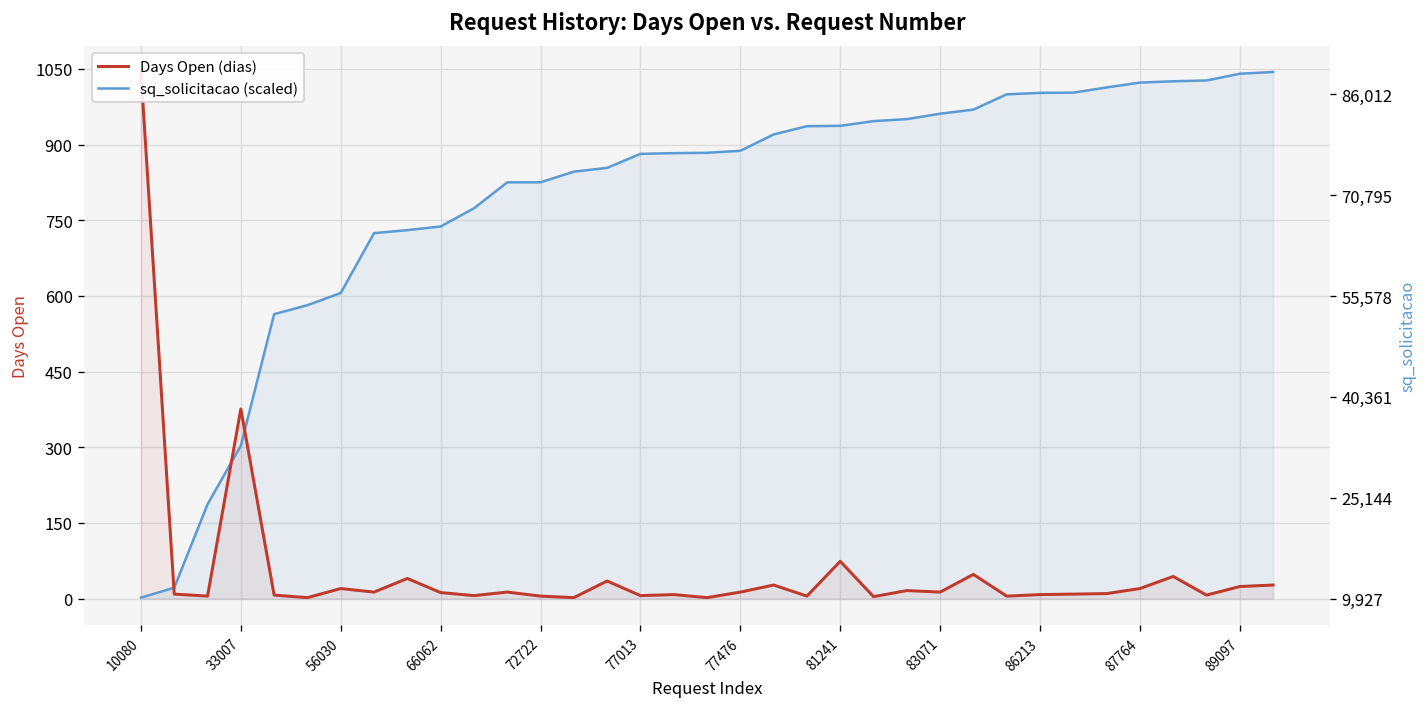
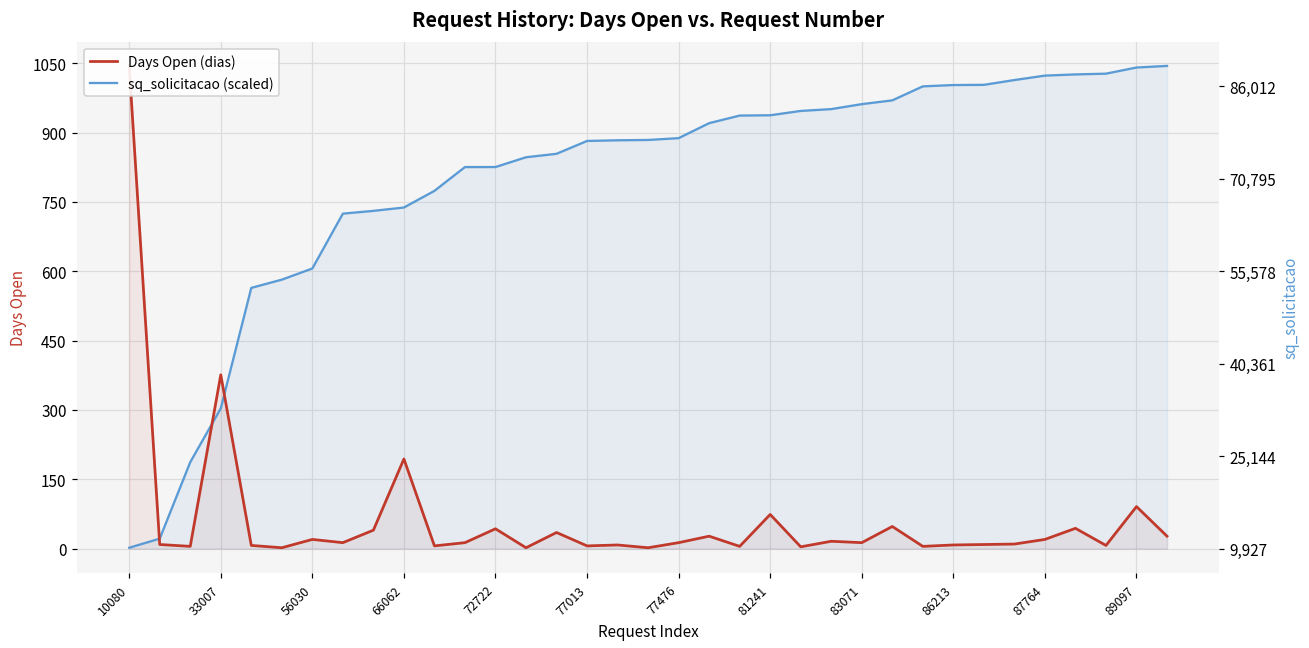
  {
    "Days Open (dias)": {
      "33007": 380,
      "56030": 20,
-     "66062": 10,
-     "72722": 10,
+     "66062": 190,
+     "72722": 40,
      "77013": 10,
      "77476": 10,
      "81241": 70,
      "83071": 10,
      "86213": 10,
      "87764": 20,
-     "89097": 20
+     "89097": 90
    },
    "sq_solicitacao (scaled)": {
      "10080": 0,
      "33007": 300,
      "56030": 610,
      "66062": 740,
      "72722": 830,
      "77013": 880,
      "77476": 890,
      "81241": 940,
      "83071": 960,
      "86213": 1000,
      "87764": 1020,
      "89097": 1040
    }
  }
